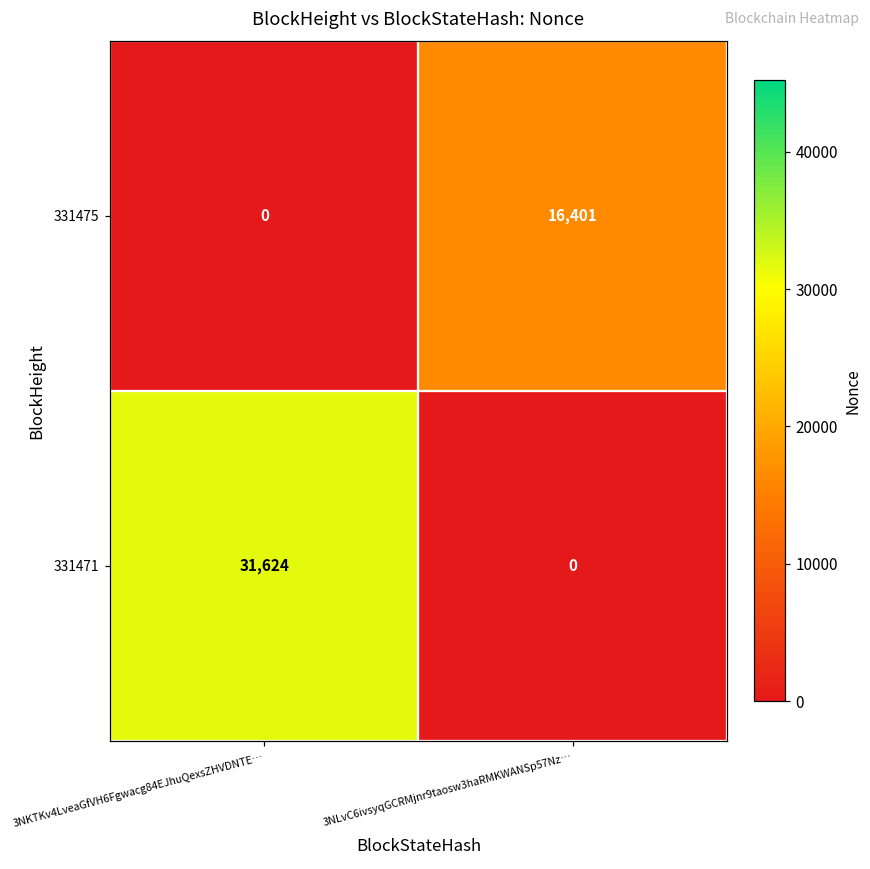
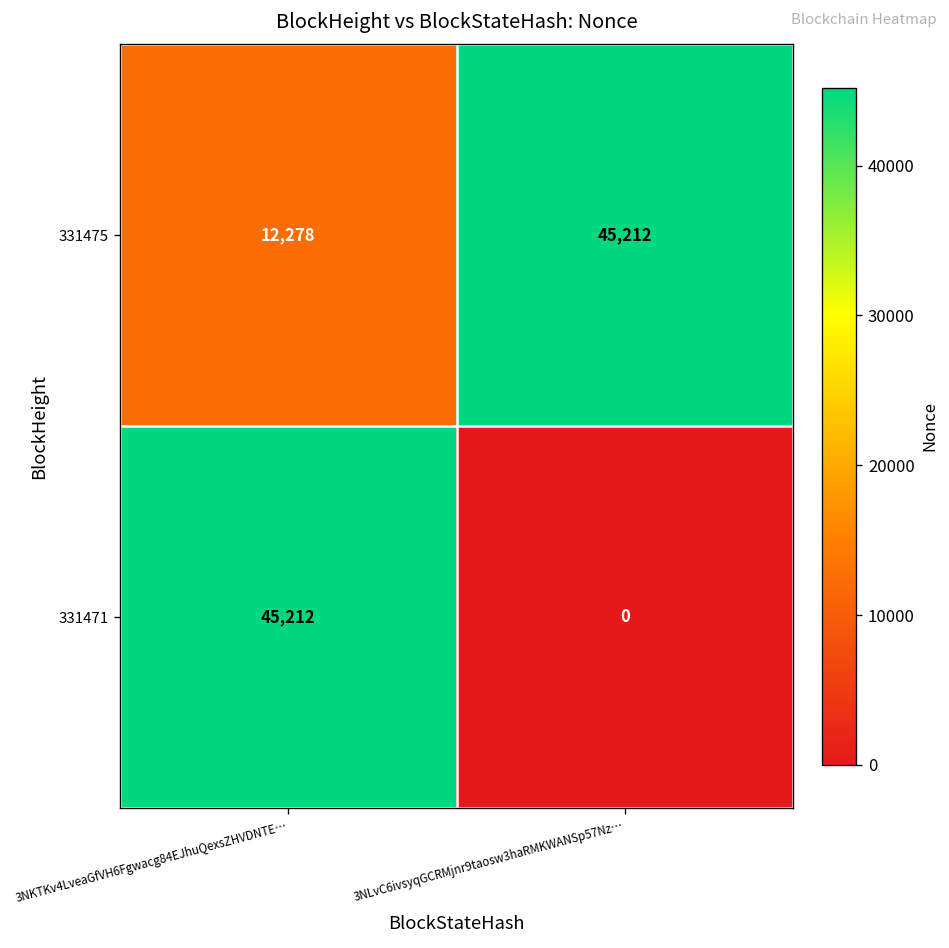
  {
    "331475": {
-     "3NKTKv4LveaGfVH6Fgwacg84EJhuQexsZHVDNTE…": "0",
-     "3NLvC6ivsyqGCRMjnr9taosw3haRMKWANSp57Nz…": "16,401"
+     "3NKTKv4LveaGfVH6Fgwacg84EJhuQexsZHVDNTE…": "12,278",
+     "3NLvC6ivsyqGCRMjnr9taosw3haRMKWANSp57Nz…": "45,212"
    },
    "331471": {
-     "3NKTKv4LveaGfVH6Fgwacg84EJhuQexsZHVDNTE…": "31,624",
+     "3NKTKv4LveaGfVH6Fgwacg84EJhuQexsZHVDNTE…": "45,212",
      "3NLvC6ivsyqGCRMjnr9taosw3haRMKWANSp57Nz…": "0"
    }
  }
